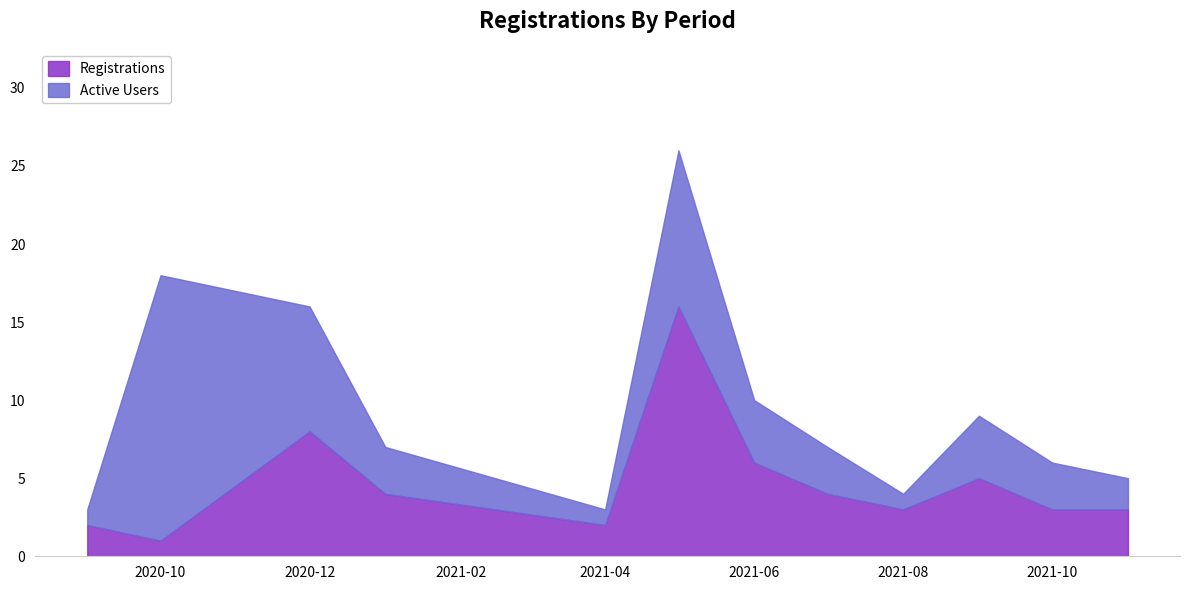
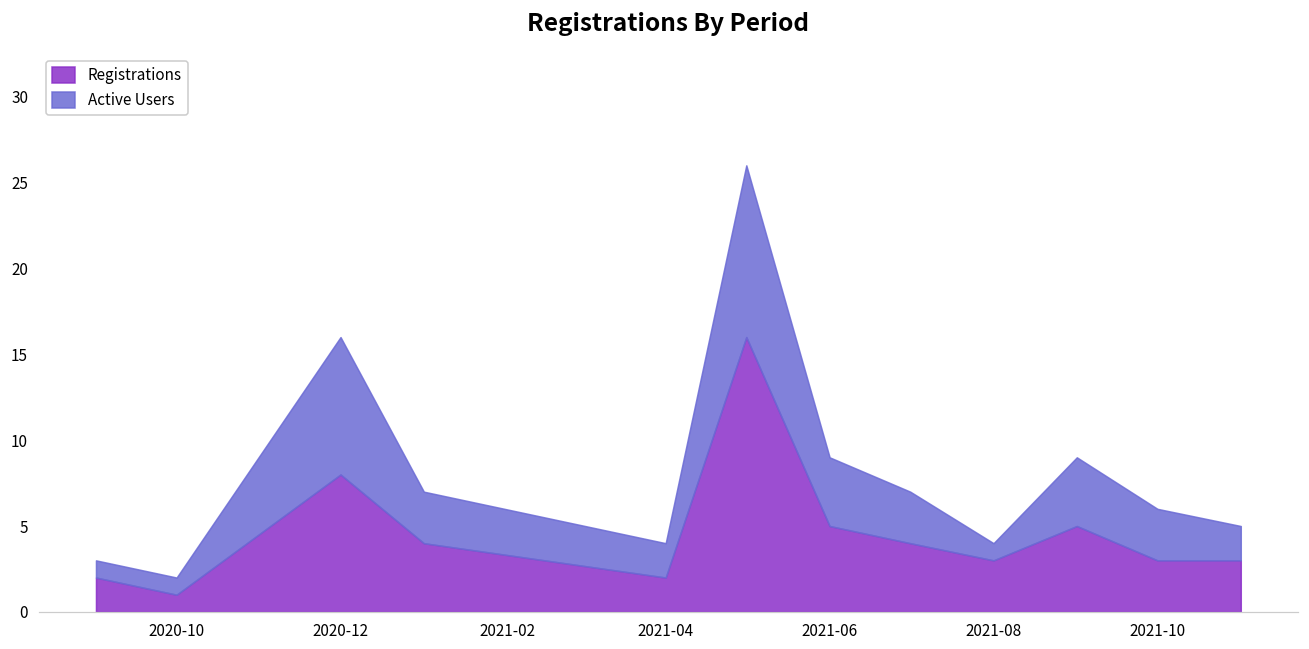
  {
    "Registrations": {
      "2020-10": 1,
      "2020-12": 8,
      "2021-04": 2,
-     "2021-06": 6,
+     "2021-06": 5,
      "2021-08": 3,
      "2021-10": 3
    },
    "Active Users": {
-     "2020-10": 17,
+     "2020-10": 1,
      "2020-12": 8,
-     "2021-04": 1,
+     "2021-04": 2,
      "2021-06": 4,
      "2021-08": 1,
      "2021-10": 3
    }
  }
